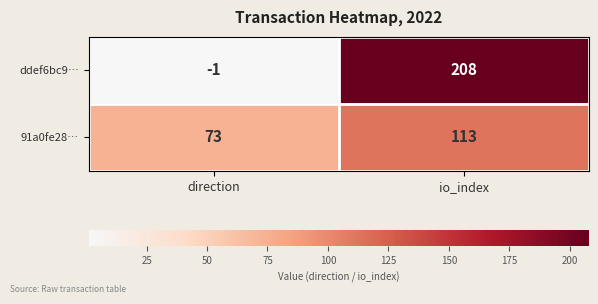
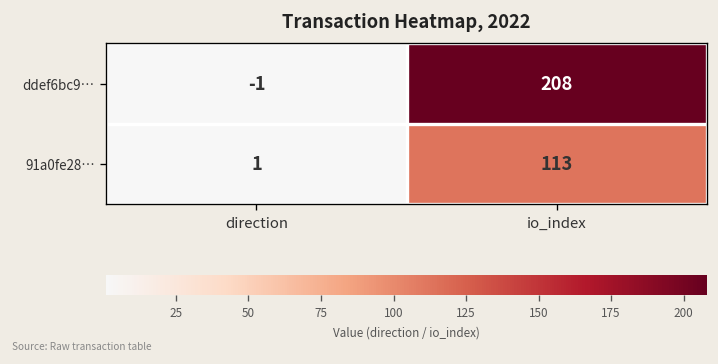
  {
    "ddef6bc9…": {
      "direction": -1,
      "io_index": 208
    },
    "91a0fe28…": {
-     "direction": 73,
+     "direction": 1,
      "io_index": 113
    }
  }
